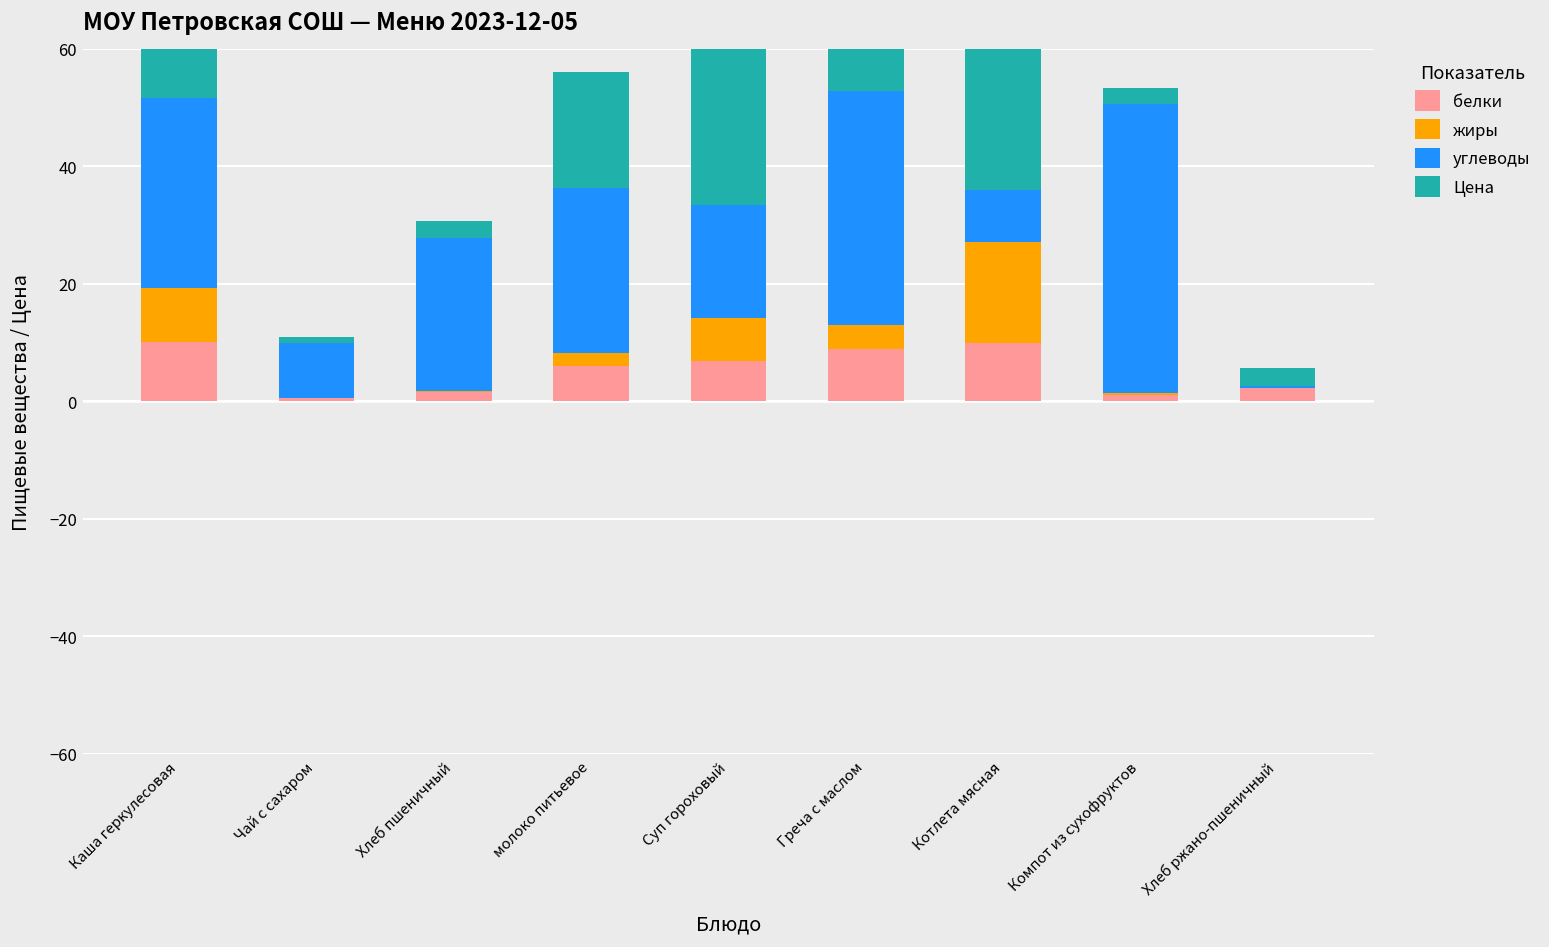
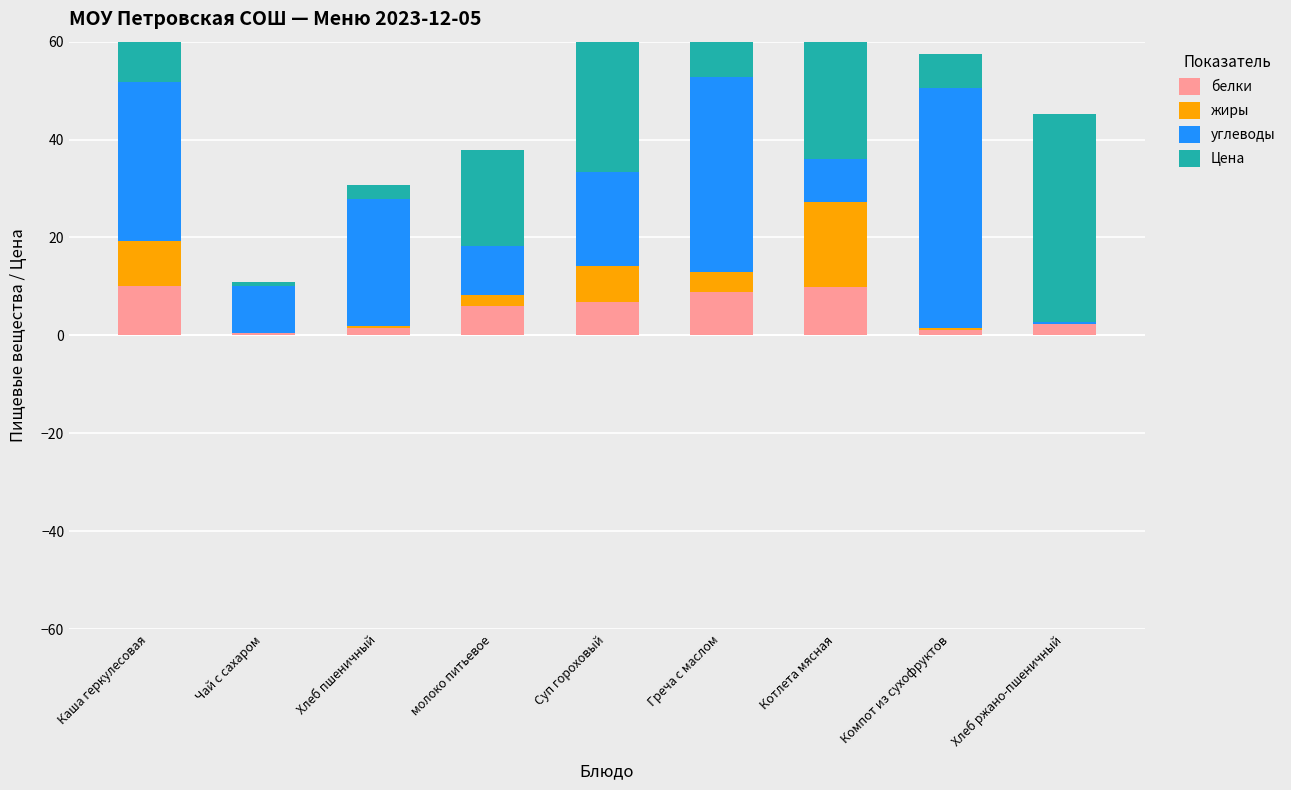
  {
    "жиры": {
      "Каша геркулесовая": 9,
      "Чай с сахаром": 0,
      "молоко питьевое": 2,
      "Суп гороховый": 7,
      "Греча с маслом": 4,
      "Котлета мясная": 17,
      "Хлеб ржано-пшеничный": 0
    },
    "углеводы": {
      "Каша геркулесовая": 32,
      "Чай с сахаром": 9,
      "Хлеб пшеничный": 26,
-     "молоко питьевое": 28,
+     "молоко питьевое": 10,
      "Суп гороховый": 19,
      "Греча с маслом": 40,
      "Котлета мясная": 9,
      "Компот из сухофруктов": 49
    },
    "Цена": {
      "Чай с сахаром": 1,
      "Хлеб пшеничный": 3,
      "молоко питьевое": 20,
-     "Компот из сухофруктов": 3,
-     "Хлеб ржано-пшеничный": 3
+     "Компот из сухофруктов": 7,
+     "Хлеб ржано-пшеничный": 43
    }
  }
